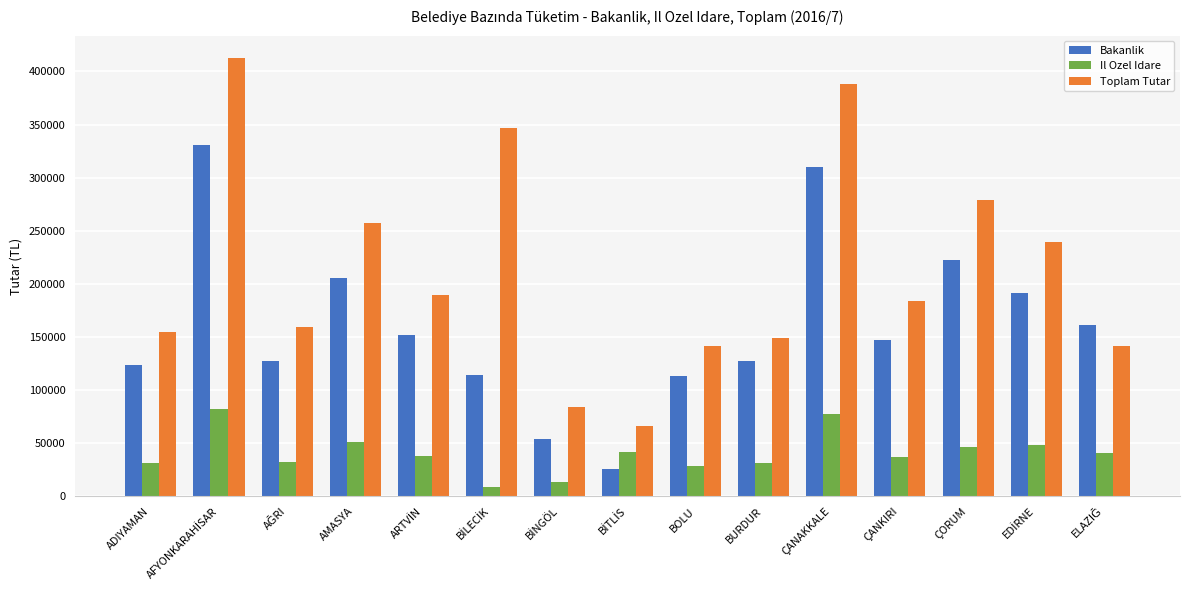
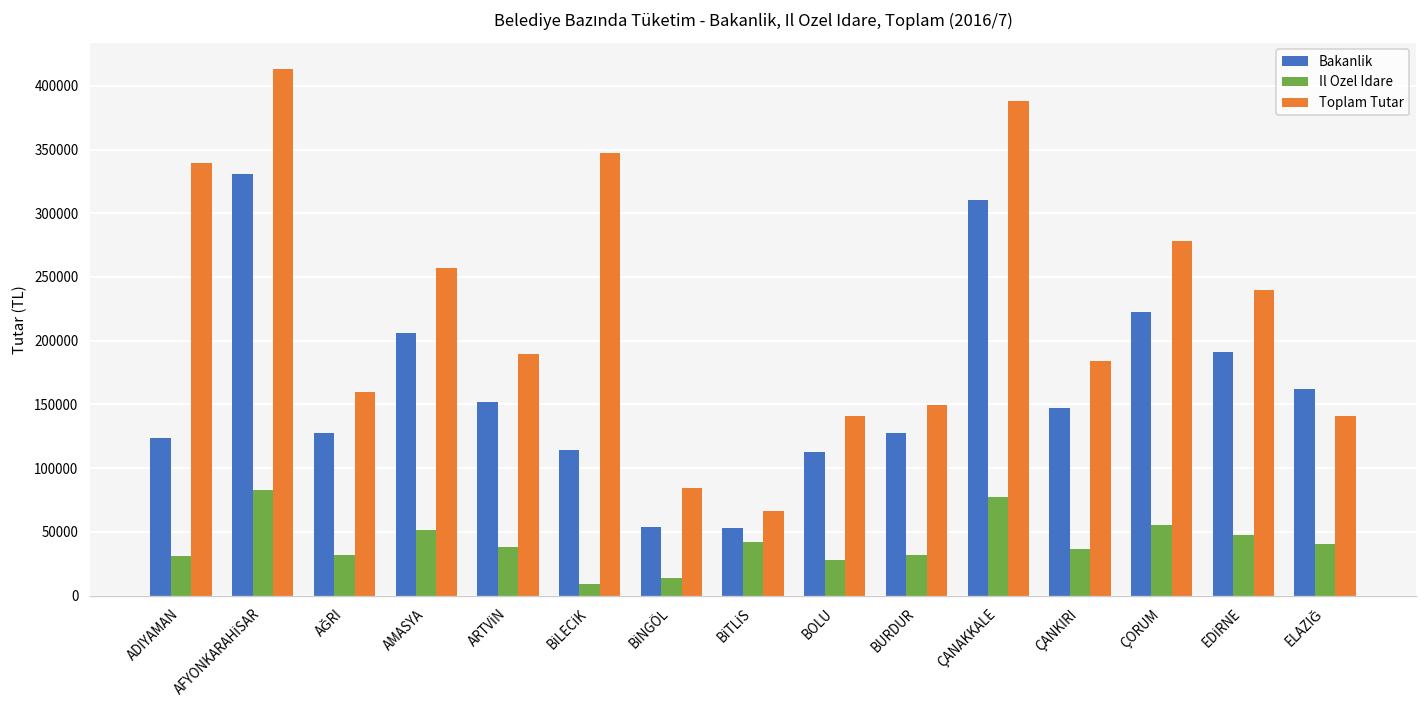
  {
    "Bakanlik": {
      "ADIYAMAN": 124000,
      "AFYONKARAHİSAR": 330000,
      "AĞRI": 128000,
      "AMASYA": 206000,
      "ARTVİN": 152000,
      "BİLECİK": 114000,
      "BİNGÖL": 54000,
-     "BİTLİS": 26000,
+     "BİTLİS": 53000,
      "BOLU": 113000,
      "BURDUR": 127000,
      "ÇANAKKALE": 310000,
      "ÇANKIRI": 147000,
      "ÇORUM": 223000,
      "EDİRNE": 191000,
      "ELAZIĞ": 162000
    },
    "Il Ozel Idare": {
      "ADIYAMAN": 31000,
      "AFYONKARAHİSAR": 83000,
      "AĞRI": 32000,
      "AMASYA": 51000,
      "ARTVİN": 38000,
      "BİLECİK": 9000,
      "BİNGÖL": 13000,
      "BİTLİS": 42000,
      "BOLU": 28000,
      "BURDUR": 32000,
      "ÇANAKKALE": 78000,
      "ÇANKIRI": 37000,
-     "ÇORUM": 46000,
+     "ÇORUM": 56000,
      "EDİRNE": 48000,
      "ELAZIĞ": 40000
    },
    "Toplam Tutar": {
-     "ADIYAMAN": 155000,
+     "ADIYAMAN": 339000,
      "AFYONKARAHİSAR": 413000,
      "AĞRI": 160000,
      "AMASYA": 257000,
      "ARTVİN": 190000,
      "BİLECİK": 347000,
      "BİNGÖL": 84000,
      "BİTLİS": 66000,
      "BOLU": 141000,
      "BURDUR": 149000,
      "ÇANAKKALE": 388000,
      "ÇANKIRI": 184000,
      "ÇORUM": 279000,
      "EDİRNE": 239000,
      "ELAZIĞ": 141000
    }
  }
